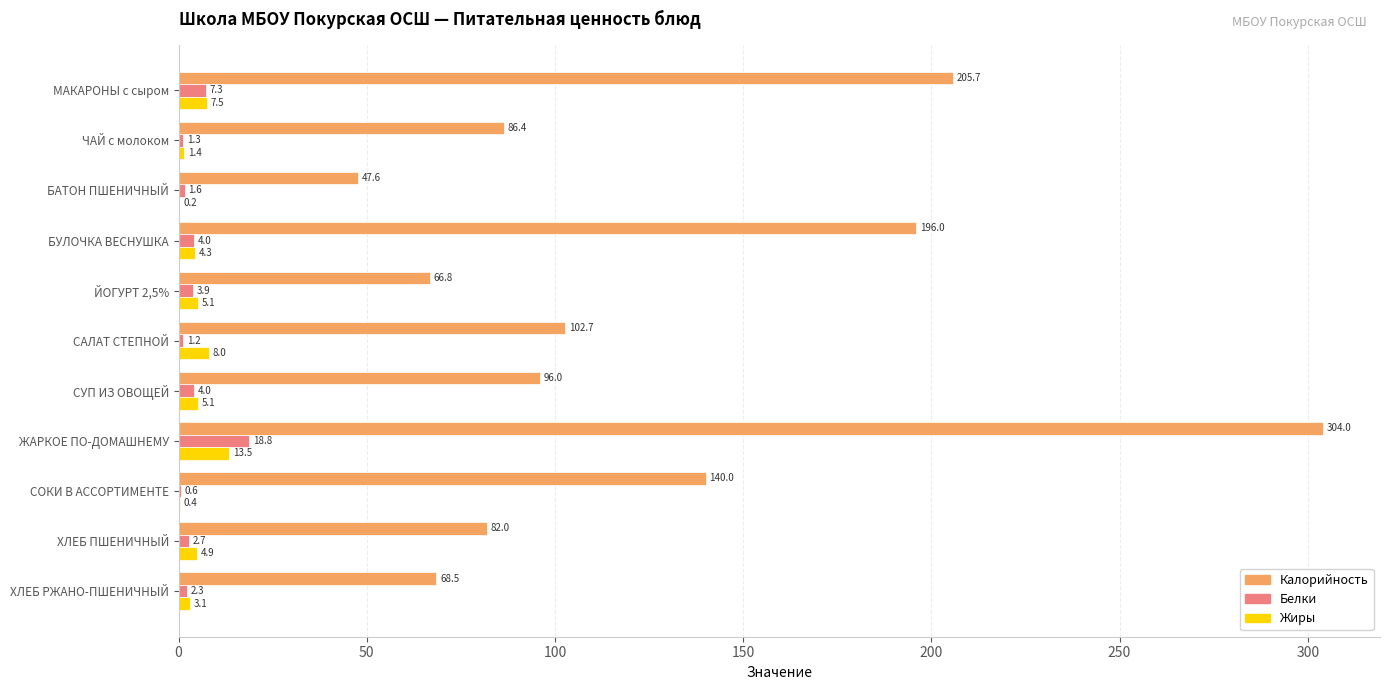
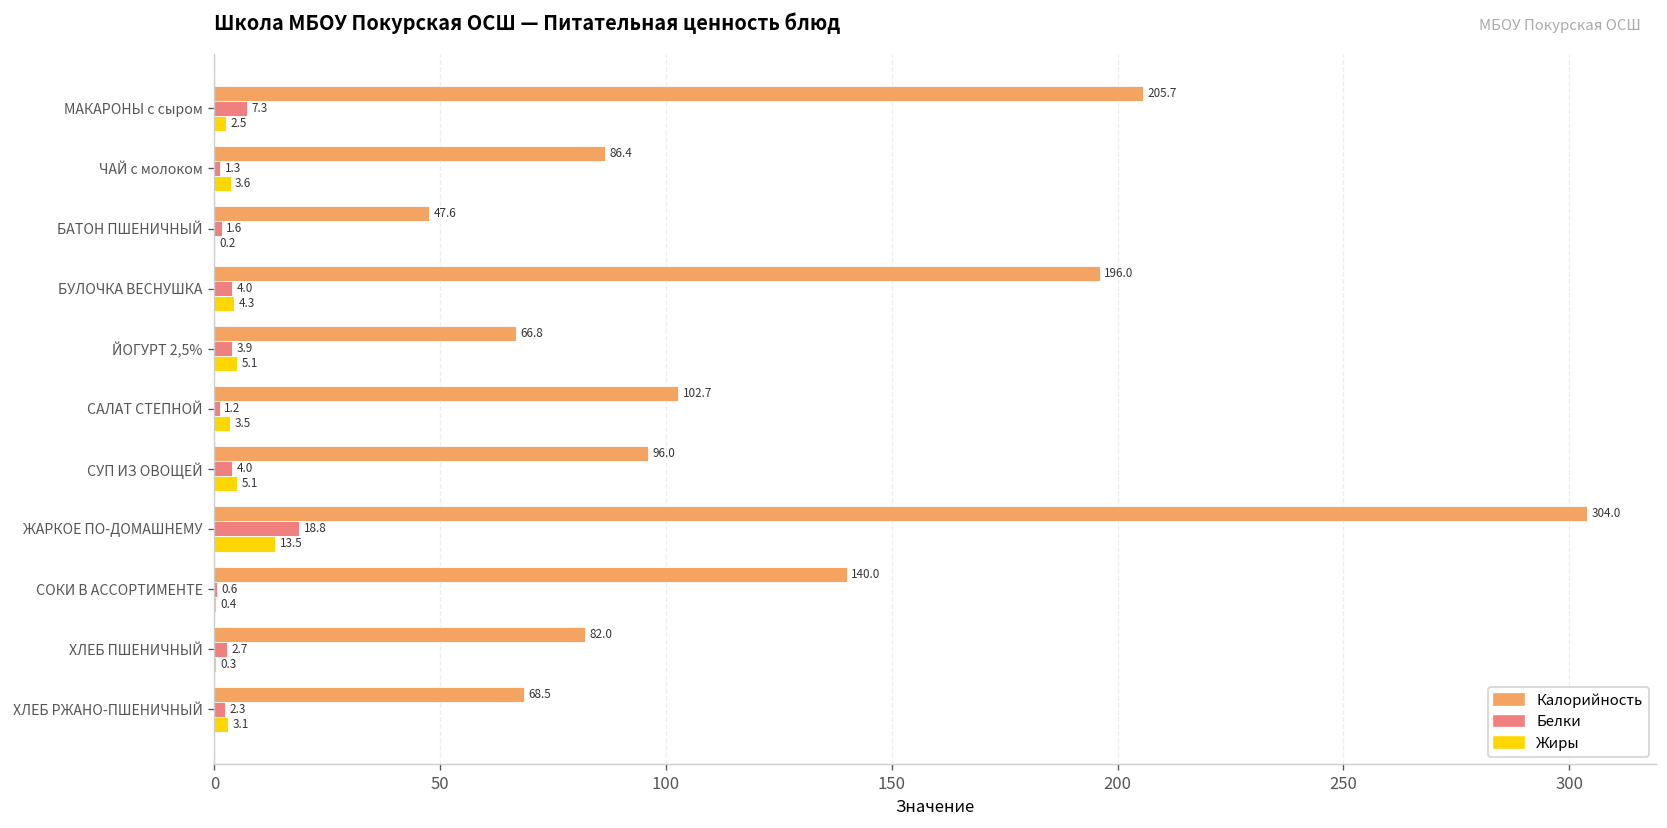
  {
    "Жиры": {
-     "МАКАРОНЫ с сыром": 7.5,
-     "ЧАЙ с молоком": 1.4,
+     "МАКАРОНЫ с сыром": 2.5,
+     "ЧАЙ с молоком": 3.6,
      "БАТОН ПШЕНИЧНЫЙ": 0.2,
      "БУЛОЧКА ВЕСНУШКА": 4.3,
      "ЙОГУРТ 2,5%": 5.1,
-     "САЛАТ СТЕПНОЙ": 8.0,
+     "САЛАТ СТЕПНОЙ": 3.5,
      "СУП ИЗ ОВОЩЕЙ": 5.1,
      "ЖАРКОЕ ПО-ДОМАШНЕМУ": 13.5,
      "СОКИ В АССОРТИМЕНТЕ": 0.4,
-     "ХЛЕБ ПШЕНИЧНЫЙ": 4.9,
+     "ХЛЕБ ПШЕНИЧНЫЙ": 0.3,
      "ХЛЕБ РЖАНО-ПШЕНИЧНЫЙ": 3.1
    }
  }
